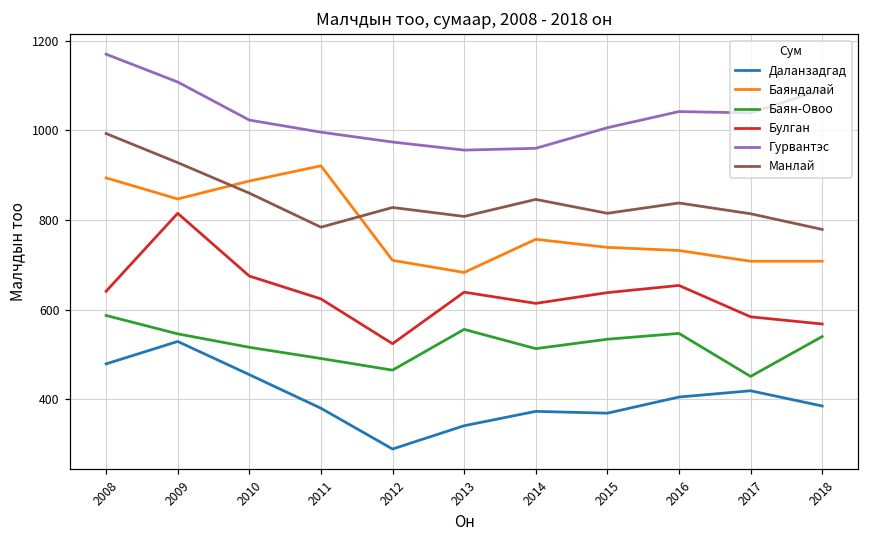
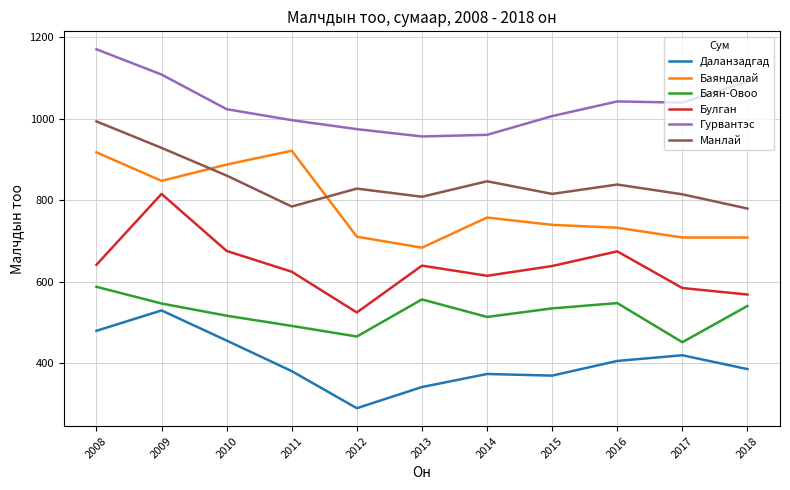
  {
    "Даланзадгад": {
      "2008": 480,
      "2009": 530,
      "2010": 460,
      "2011": 380,
      "2012": 290,
      "2013": 340,
      "2014": 370,
      "2015": 370,
      "2016": 410,
      "2017": 420,
      "2018": 390
    },
    "Баяндалай": {
-     "2008": 890,
+     "2008": 920,
      "2009": 850,
      "2010": 890,
      "2011": 920,
      "2012": 710,
      "2013": 680,
      "2014": 760,
      "2015": 740,
      "2016": 730,
      "2017": 710,
      "2018": 710
    },
    "Баян-Овоо": {
      "2008": 590,
      "2009": 550,
      "2010": 520,
      "2011": 490,
      "2012": 470,
      "2013": 560,
      "2014": 510,
      "2015": 530,
      "2016": 550,
      "2017": 450,
      "2018": 540
    },
    "Булган": {
      "2008": 640,
      "2009": 820,
      "2010": 680,
      "2011": 620,
      "2012": 520,
      "2013": 640,
      "2014": 610,
      "2015": 640,
-     "2016": 650,
+     "2016": 670,
      "2017": 580,
      "2018": 570
    },
    "Гурвантэс": {
      "2008": 1170,
      "2009": 1110,
      "2010": 1020,
      "2011": 1000,
      "2012": 970,
      "2013": 960,
      "2014": 960,
      "2015": 1010,
      "2016": 1040
    },
    "Манлай": {
      "2008": 990,
      "2009": 930,
      "2010": 860,
      "2011": 780,
      "2012": 830,
      "2013": 810,
      "2014": 850,
      "2015": 820,
      "2016": 840,
      "2017": 810,
      "2018": 780
    }
  }
